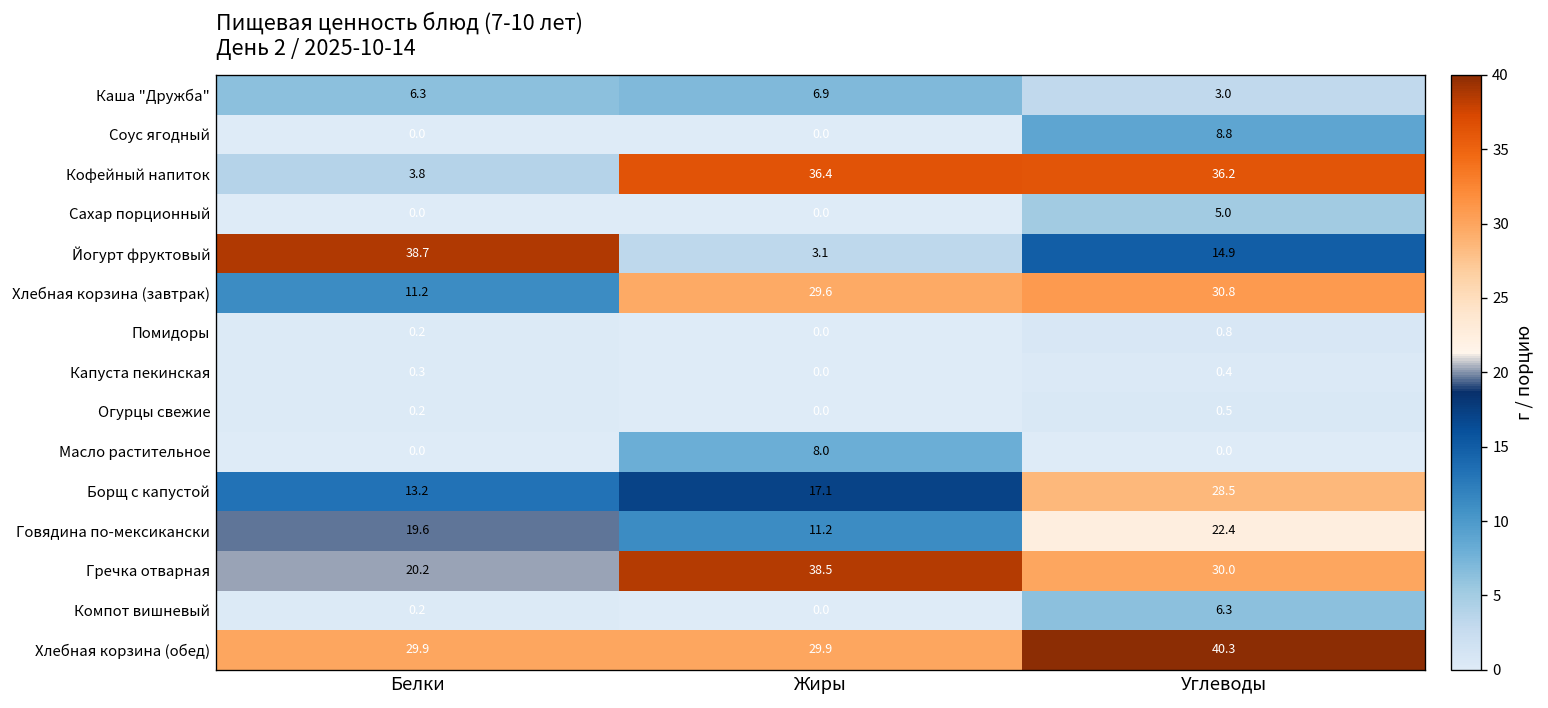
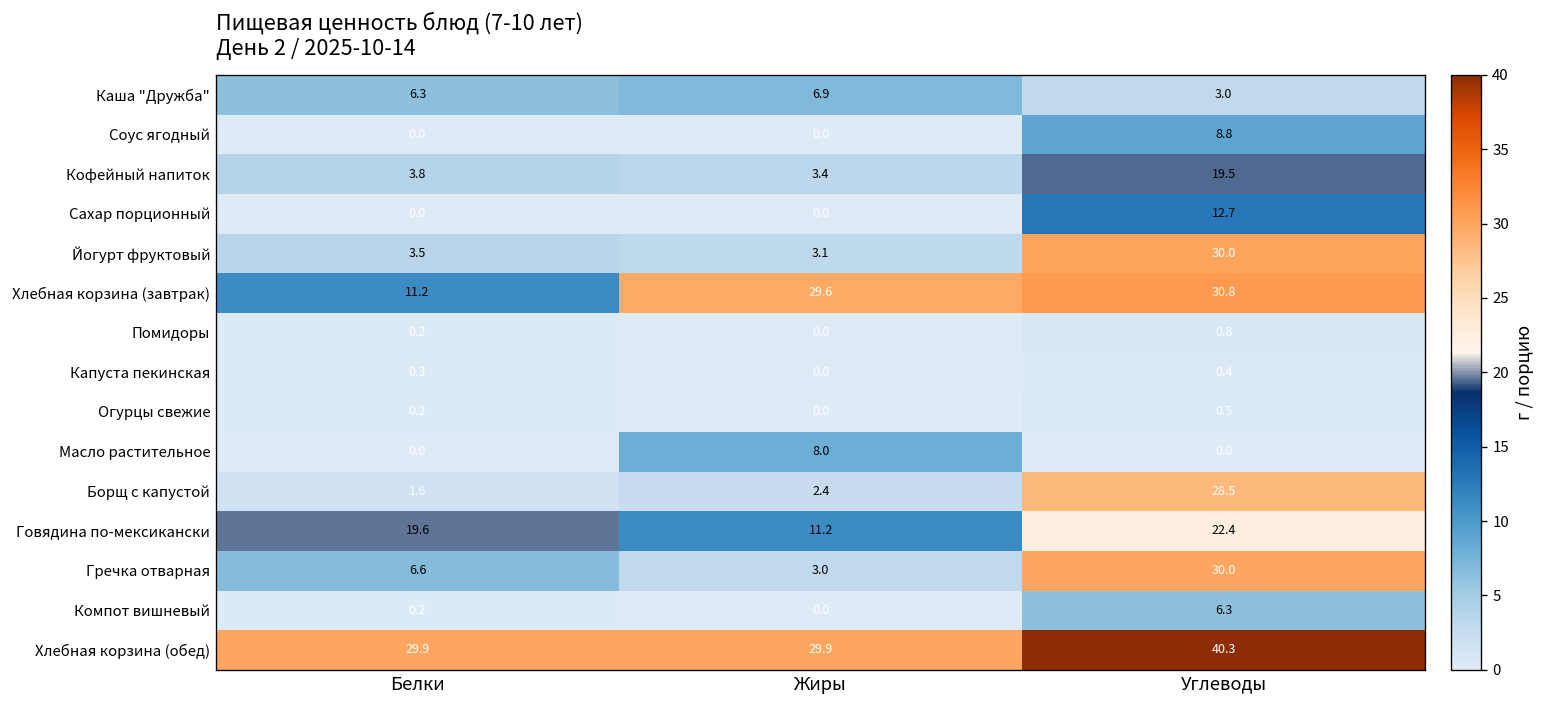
  {
    "Каша \"Дружба\"": {
      "Белки": 6.3,
      "Жиры": 6.9,
      "Углеводы": 3.0
    },
    "Соус ягодный": {
      "Углеводы": 8.8
    },
    "Кофейный напиток": {
      "Белки": 3.8,
-     "Жиры": 36.4,
-     "Углеводы": 36.2
+     "Жиры": 3.4,
+     "Углеводы": 19.5
    },
    "Сахар порционный": {
-     "Углеводы": 5.0
+     "Углеводы": 12.7
    },
    "Йогурт фруктовый": {
-     "Белки": 38.7,
+     "Белки": 3.5,
      "Жиры": 3.1,
-     "Углеводы": 14.9
+     "Углеводы": 30.0
    },
    "Хлебная корзина (завтрак)": {
      "Белки": 11.2,
      "Жиры": 29.6,
      "Углеводы": 30.8
    },
    "Масло растительное": {
      "Жиры": 8.0
    },
    "Борщ с капустой": {
-     "Белки": 13.2,
-     "Жиры": 17.1,
+     "Белки": 1.6,
+     "Жиры": 2.4,
      "Углеводы": 28.5
    },
    "Говядина по-мексикански": {
      "Белки": 19.6,
      "Жиры": 11.2,
      "Углеводы": 22.4
    },
    "Гречка отварная": {
-     "Белки": 20.2,
-     "Жиры": 38.5,
+     "Белки": 6.6,
+     "Жиры": 3.0,
      "Углеводы": 30.0
    },
    "Компот вишневый": {
      "Углеводы": 6.3
    },
    "Хлебная корзина (обед)": {
      "Белки": 29.9,
      "Жиры": 29.9,
      "Углеводы": 40.3
    }
  }
